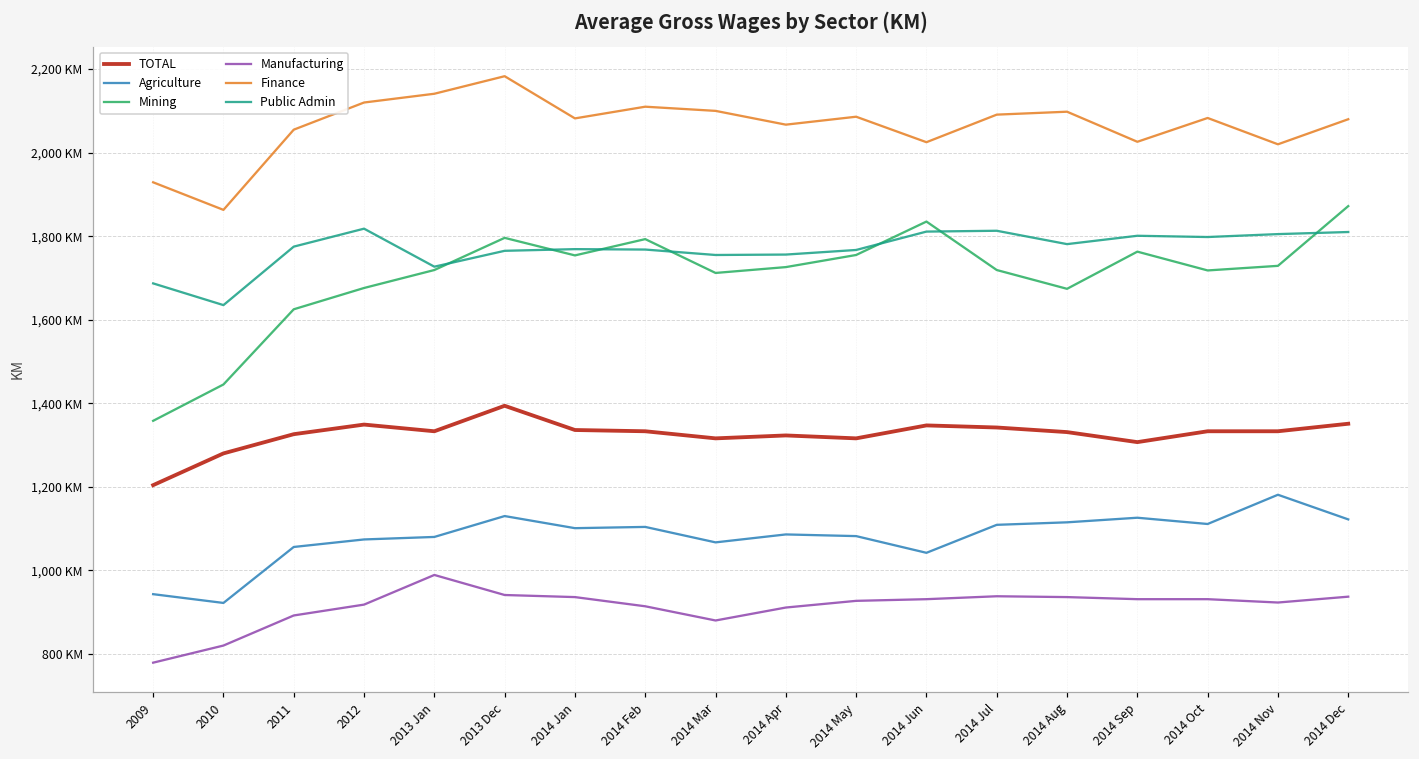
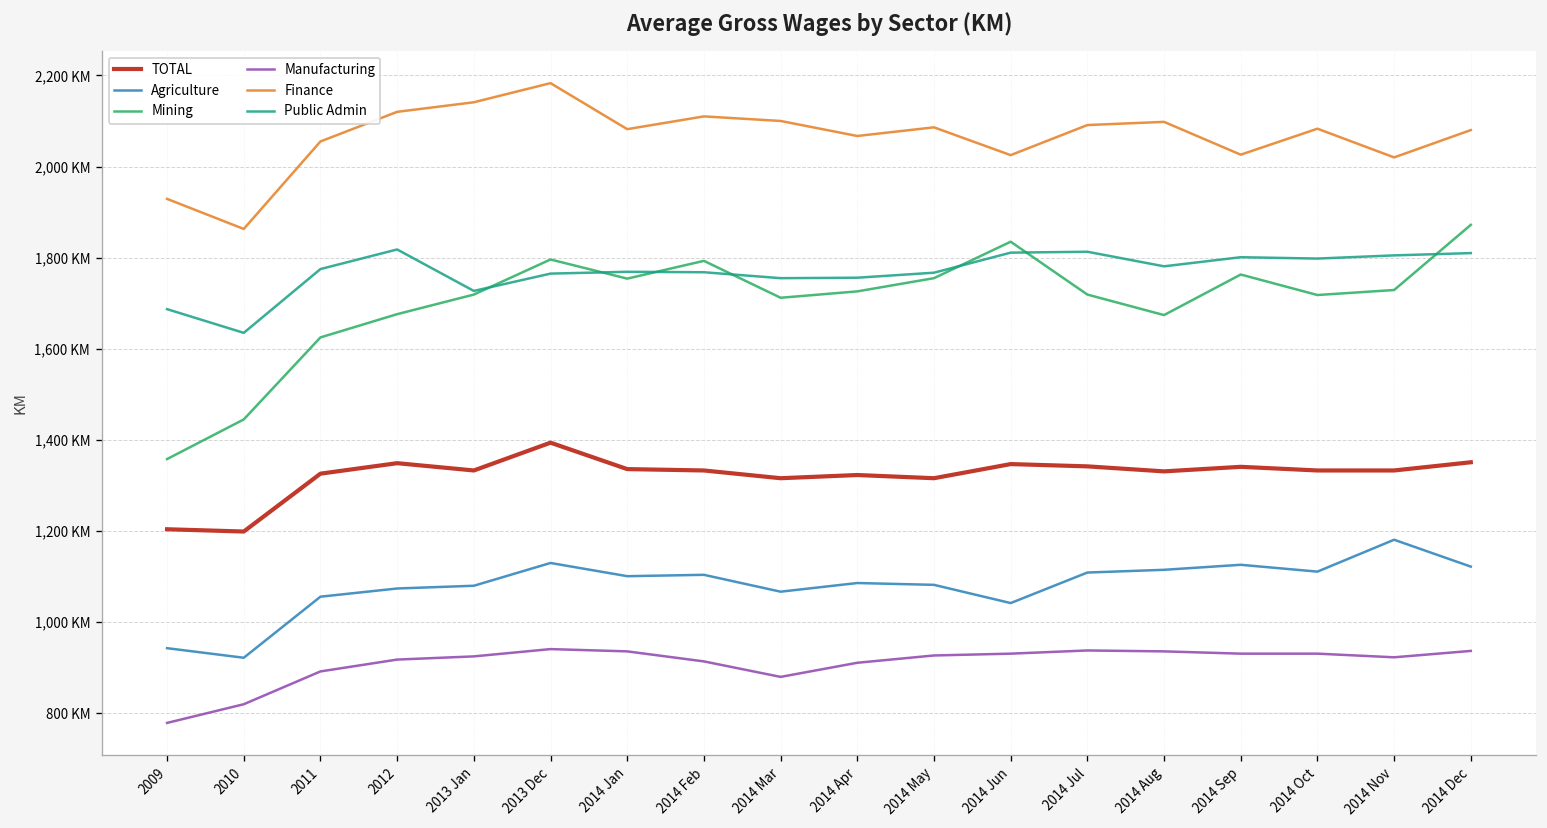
  {
    "TOTAL": {
      "2009": "1,200 KM",
-     "2010": "1,280 KM",
+     "2010": "1,200 KM",
      "2011": "1,330 KM",
      "2012": "1,350 KM",
      "2013 Jan": "1,330 KM",
      "2013 Dec": "1,390 KM",
      "2014 Jan": "1,340 KM",
      "2014 Feb": "1,330 KM",
      "2014 Mar": "1,320 KM",
      "2014 Apr": "1,320 KM",
      "2014 May": "1,320 KM",
      "2014 Jun": "1,350 KM",
      "2014 Jul": "1,340 KM",
      "2014 Aug": "1,330 KM",
-     "2014 Sep": "1,310 KM",
+     "2014 Sep": "1,340 KM",
      "2014 Oct": "1,330 KM",
      "2014 Nov": "1,330 KM",
      "2014 Dec": "1,350 KM"
    },
    "Agriculture": {
      "2009": "940 KM",
      "2010": "920 KM",
      "2011": "1,060 KM",
      "2012": "1,070 KM",
      "2013 Jan": "1,080 KM",
      "2013 Dec": "1,130 KM",
      "2014 Jan": "1,100 KM",
      "2014 Feb": "1,100 KM",
      "2014 Mar": "1,070 KM",
      "2014 Apr": "1,090 KM",
      "2014 May": "1,080 KM",
      "2014 Jun": "1,040 KM",
      "2014 Jul": "1,110 KM",
      "2014 Aug": "1,120 KM",
      "2014 Sep": "1,130 KM",
      "2014 Oct": "1,110 KM",
      "2014 Nov": "1,180 KM",
      "2014 Dec": "1,120 KM"
    },
    "Manufacturing": {
      "2009": "780 KM",
      "2010": "820 KM",
      "2011": "890 KM",
      "2012": "920 KM",
-     "2013 Jan": "990 KM",
+     "2013 Jan": "930 KM",
      "2013 Dec": "940 KM",
      "2014 Jan": "940 KM",
      "2014 Feb": "910 KM",
      "2014 Mar": "880 KM",
      "2014 Apr": "910 KM",
      "2014 May": "930 KM",
      "2014 Jun": "930 KM",
      "2014 Jul": "940 KM",
      "2014 Aug": "940 KM",
      "2014 Sep": "930 KM",
      "2014 Oct": "930 KM",
      "2014 Nov": "920 KM",
      "2014 Dec": "940 KM"
    },
    "Finance": {
      "2009": "1,930 KM",
      "2010": "1,860 KM",
      "2011": "2,060 KM",
      "2012": "2,120 KM",
      "2013 Jan": "2,140 KM",
      "2013 Dec": "2,180 KM",
      "2014 Jan": "2,080 KM",
      "2014 Feb": "2,110 KM",
      "2014 Mar": "2,100 KM",
      "2014 Apr": "2,070 KM",
      "2014 May": "2,090 KM",
      "2014 Jun": "2,030 KM",
      "2014 Jul": "2,090 KM",
      "2014 Aug": "2,100 KM",
      "2014 Sep": "2,030 KM",
      "2014 Oct": "2,080 KM",
      "2014 Nov": "2,020 KM",
      "2014 Dec": "2,080 KM"
    }
  }
